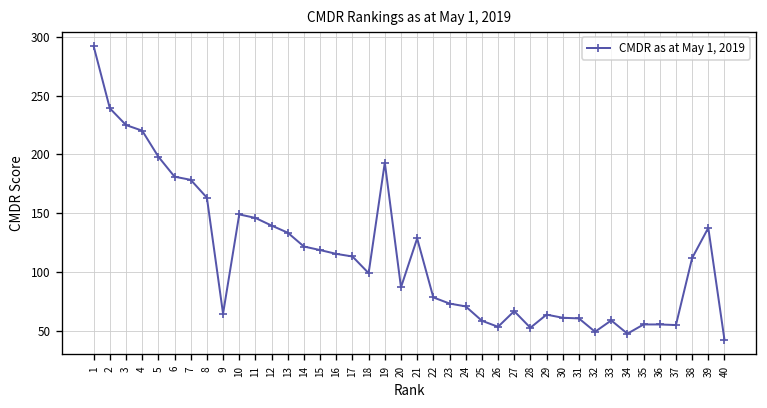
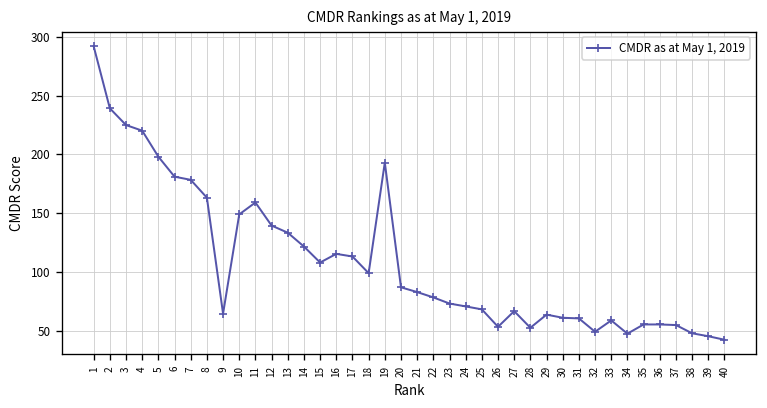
  {
    "1": 290,
    "2": 240,
    "3": 220,
    "4": 220,
    "5": 200,
    "6": 180,
    "7": 180,
    "8": 160,
    "9": 60,
    "10": 150,
-   "11": 150,
+   "11": 160,
    "12": 140,
    "13": 130,
    "14": 120,
-   "15": 120,
+   "15": 110,
    "16": 120,
    "17": 110,
    "18": 100,
    "19": 190,
    "20": 90,
-   "21": 130,
+   "21": 80,
    "22": 80,
    "23": 70,
    "24": 70,
-   "25": 60,
+   "25": 70,
    "26": 50,
    "27": 70,
    "28": 50,
    "29": 60,
    "30": 60,
    "31": 60,
    "32": 50,
    "33": 60,
    "34": 50,
    "35": 60,
    "36": 60,
    "37": 60,
-   "38": 110,
-   "39": 140,
+   "38": 50,
+   "39": 50,
    "40": 40
  }
